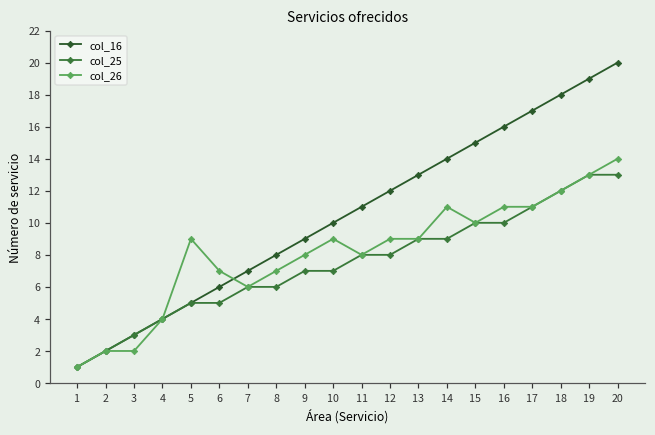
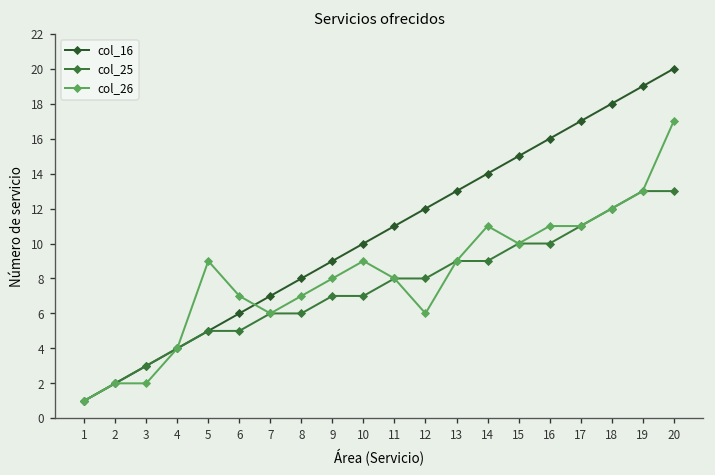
  {
    "col_26": {
      "3": 2,
      "5": 9,
      "6": 7,
      "8": 7,
      "9": 8,
      "10": 9,
-     "12": 9,
+     "12": 6,
      "14": 11,
      "16": 11,
-     "20": 14
+     "20": 17
    }
  }
